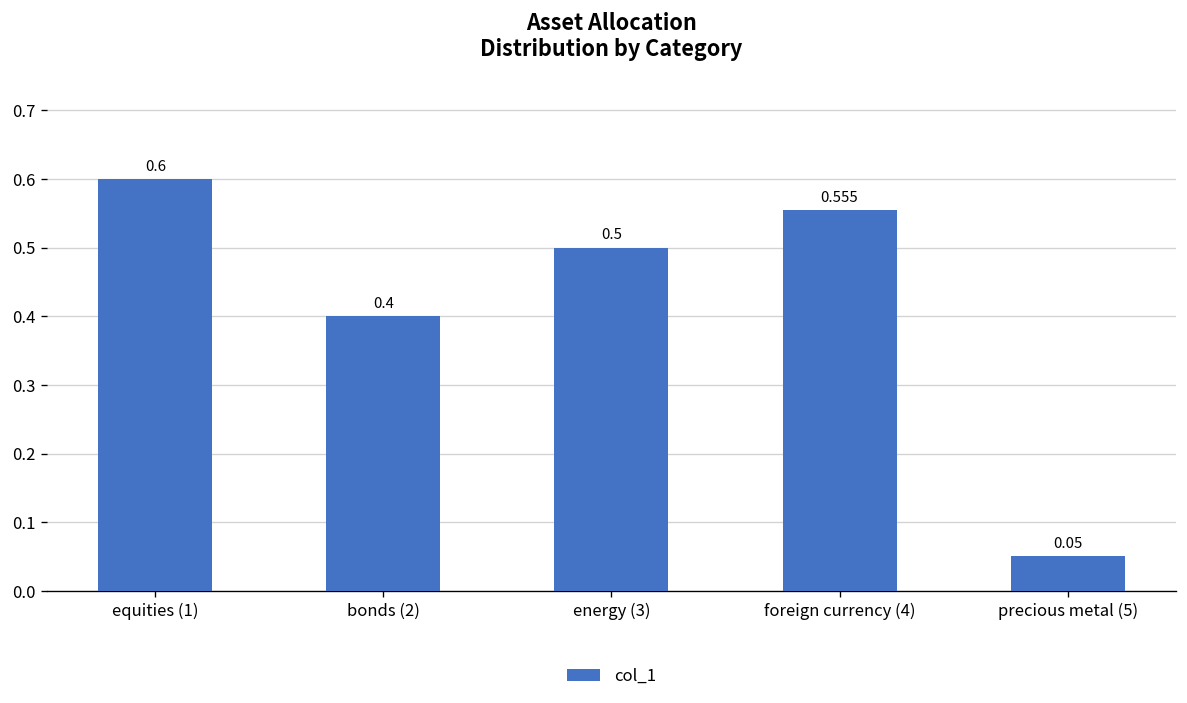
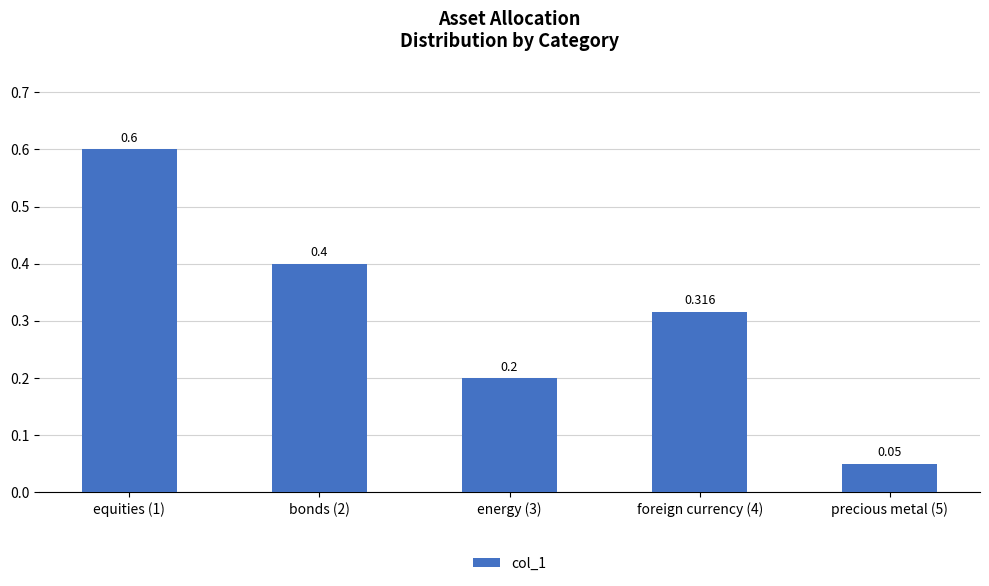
  {
    "equities (1)": 0.6,
    "bonds (2)": 0.4,
-   "energy (3)": 0.5,
-   "foreign currency (4)": 0.555,
+   "energy (3)": 0.2,
+   "foreign currency (4)": 0.316,
    "precious metal (5)": 0.05
  }
